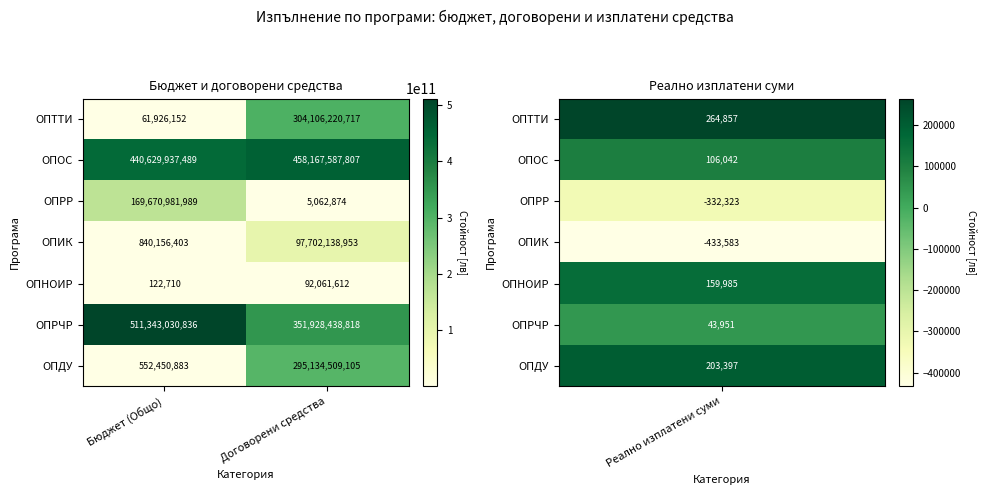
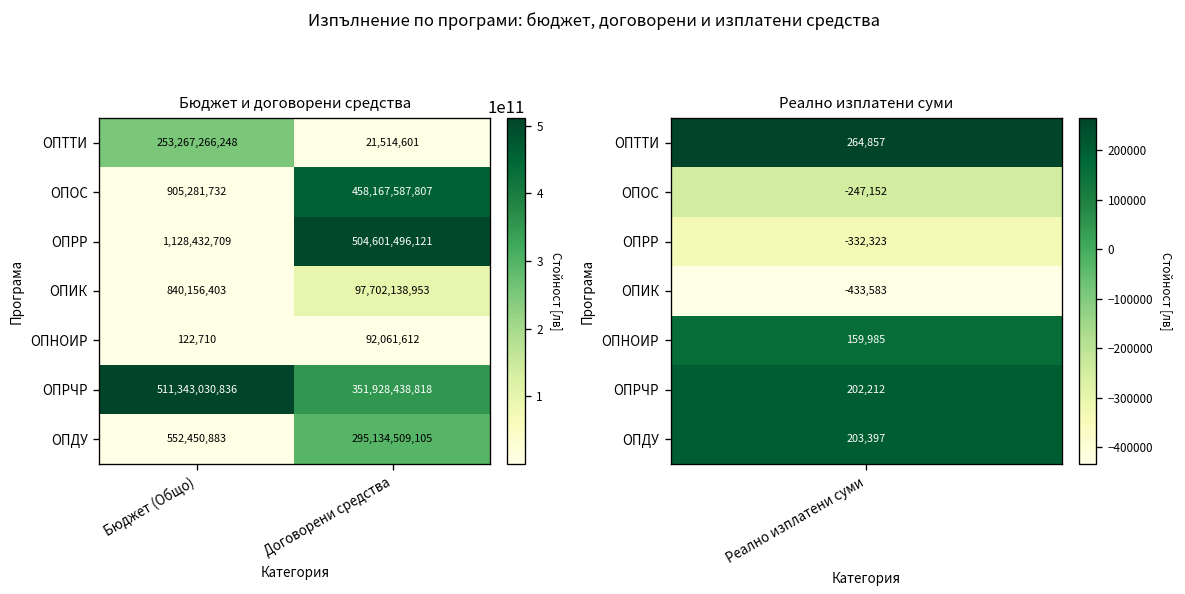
  {
    "Бюджет и договорени средства": {
      "ОПТТИ": {
-       "Бюджет (Общо)": "61,926,152",
-       "Договорени средства": "304,106,220,717"
+       "Бюджет (Общо)": "253,267,266,248",
+       "Договорени средства": "21,514,601"
      },
      "ОПОС": {
-       "Бюджет (Общо)": "440,629,937,489",
+       "Бюджет (Общо)": "905,281,732",
        "Договорени средства": "458,167,587,807"
      },
      "ОПРР": {
-       "Бюджет (Общо)": "169,670,981,989",
-       "Договорени средства": "5,062,874"
+       "Бюджет (Общо)": "1,128,432,709",
+       "Договорени средства": "504,601,496,121"
      },
      "ОПИК": {
        "Бюджет (Общо)": "840,156,403",
        "Договорени средства": "97,702,138,953"
      },
      "ОПНОИР": {
        "Бюджет (Общо)": "122,710",
        "Договорени средства": "92,061,612"
      },
      "ОПРЧР": {
        "Бюджет (Общо)": "511,343,030,836",
        "Договорени средства": "351,928,438,818"
      },
      "ОПДУ": {
        "Бюджет (Общо)": "552,450,883",
        "Договорени средства": "295,134,509,105"
      }
    },
    "Реално изплатени суми": {
      "ОПТТИ": {
        "Реално изплатени суми": "264,857"
      },
      "ОПОС": {
-       "Реално изплатени суми": "106,042"
+       "Реално изплатени суми": "-247,152"
      },
      "ОПРР": {
        "Реално изплатени суми": "-332,323"
      },
      "ОПИК": {
        "Реално изплатени суми": "-433,583"
      },
      "ОПНОИР": {
        "Реално изплатени суми": "159,985"
      },
      "ОПРЧР": {
-       "Реално изплатени суми": "43,951"
+       "Реално изплатени суми": "202,212"
      },
      "ОПДУ": {
        "Реално изплатени суми": "203,397"
      }
    }
  }
